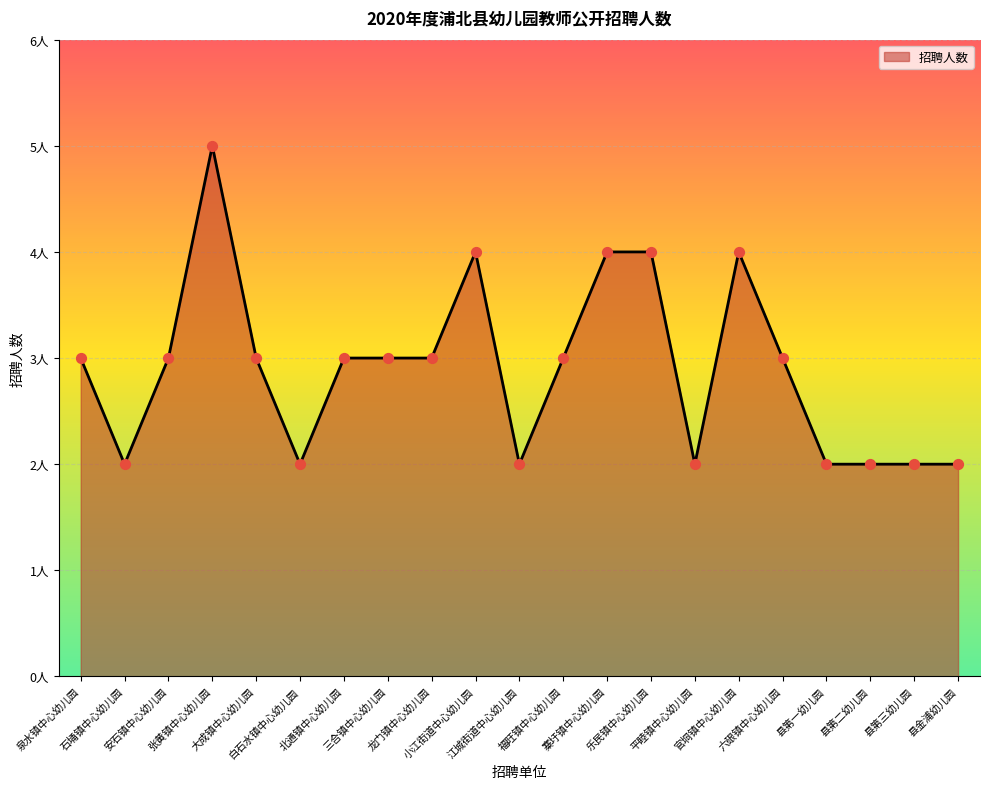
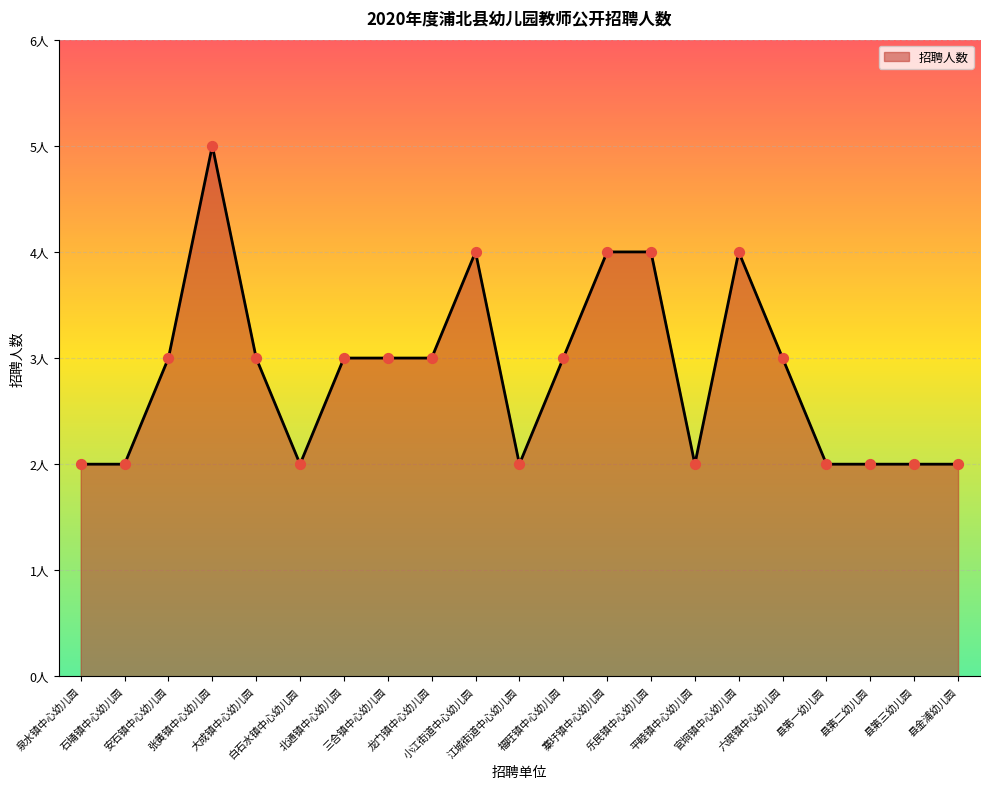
  {
-   "泉水镇中心幼儿园": "3人",
+   "泉水镇中心幼儿园": "2人",
    "石埇镇中心幼儿园": "2人",
    "安石镇中心幼儿园": "3人",
    "张黄镇中心幼儿园": "5人",
    "大成镇中心幼儿园": "3人",
    "白石水镇中心幼儿园": "2人",
    "北通镇中心幼儿园": "3人",
    "三合镇中心幼儿园": "3人",
    "龙门镇中心幼儿园": "3人",
    "小江街道中心幼儿园": "4人",
    "江城街道中心幼儿园": "2人",
    "福旺镇中心幼儿园": "3人",
    "寨圩镇中心幼儿园": "4人",
    "乐民镇中心幼儿园": "4人",
    "平睦镇中心幼儿园": "2人",
    "官垌镇中心幼儿园": "4人",
    "六硍镇中心幼儿园": "3人",
    "县第一幼儿园": "2人",
    "县第二幼儿园": "2人",
    "县第三幼儿园": "2人",
    "县金浦幼儿园": "2人"
  }
